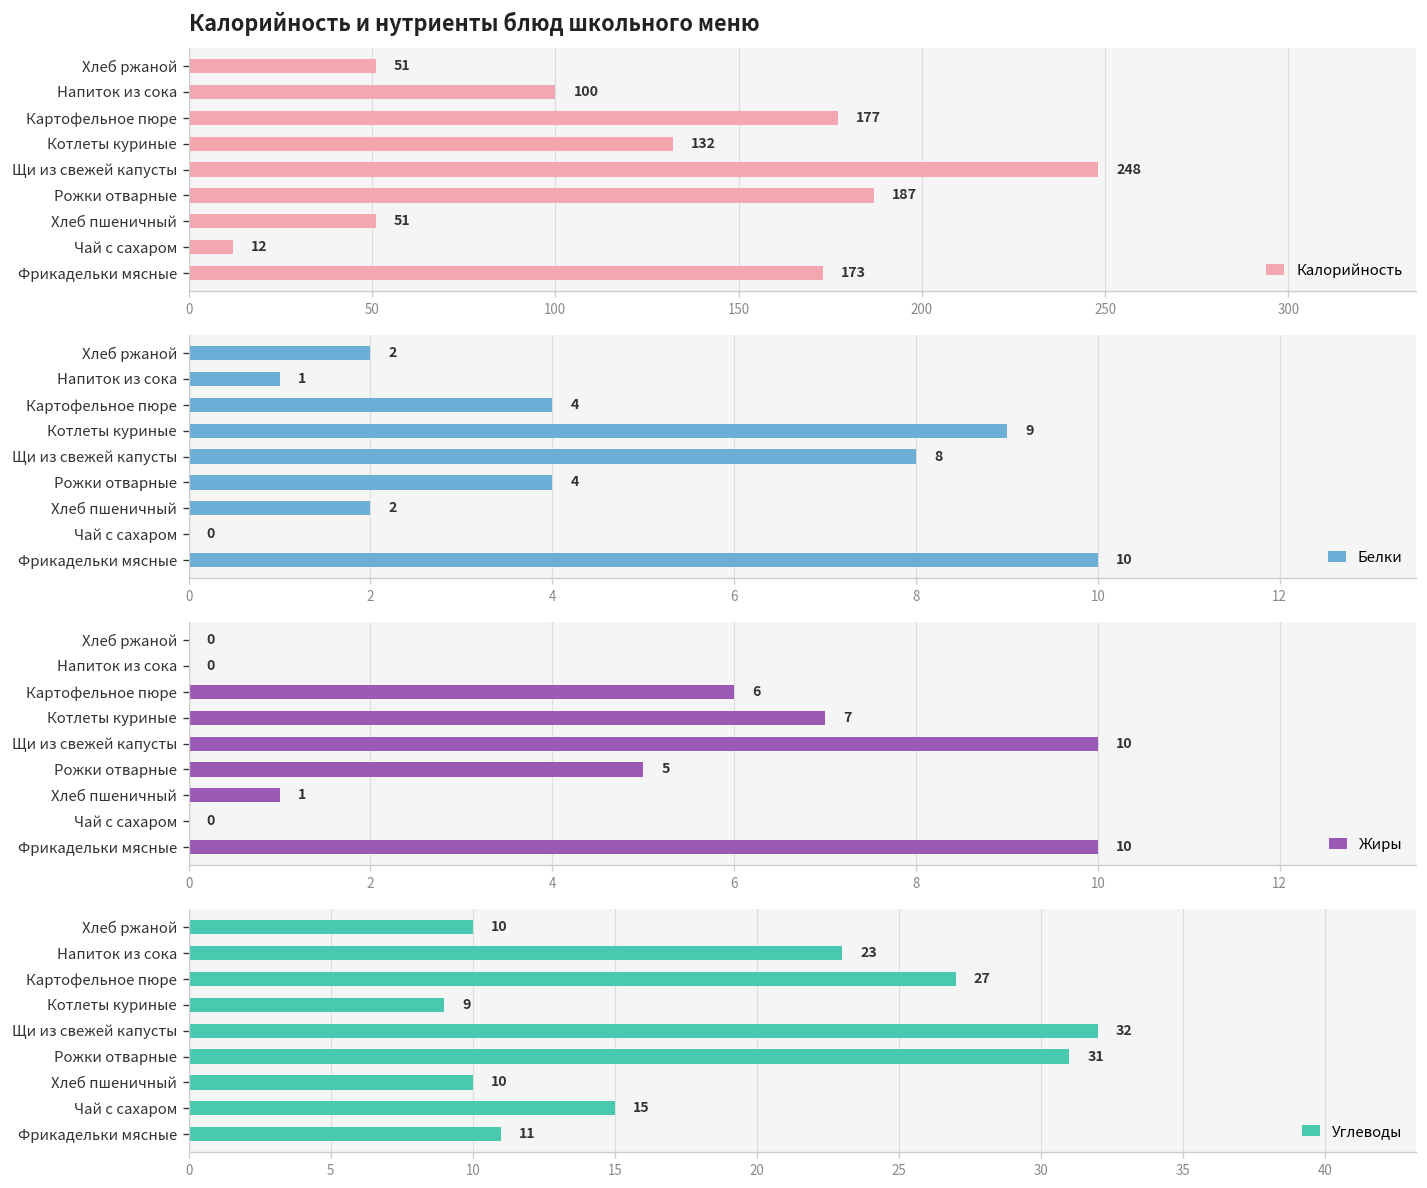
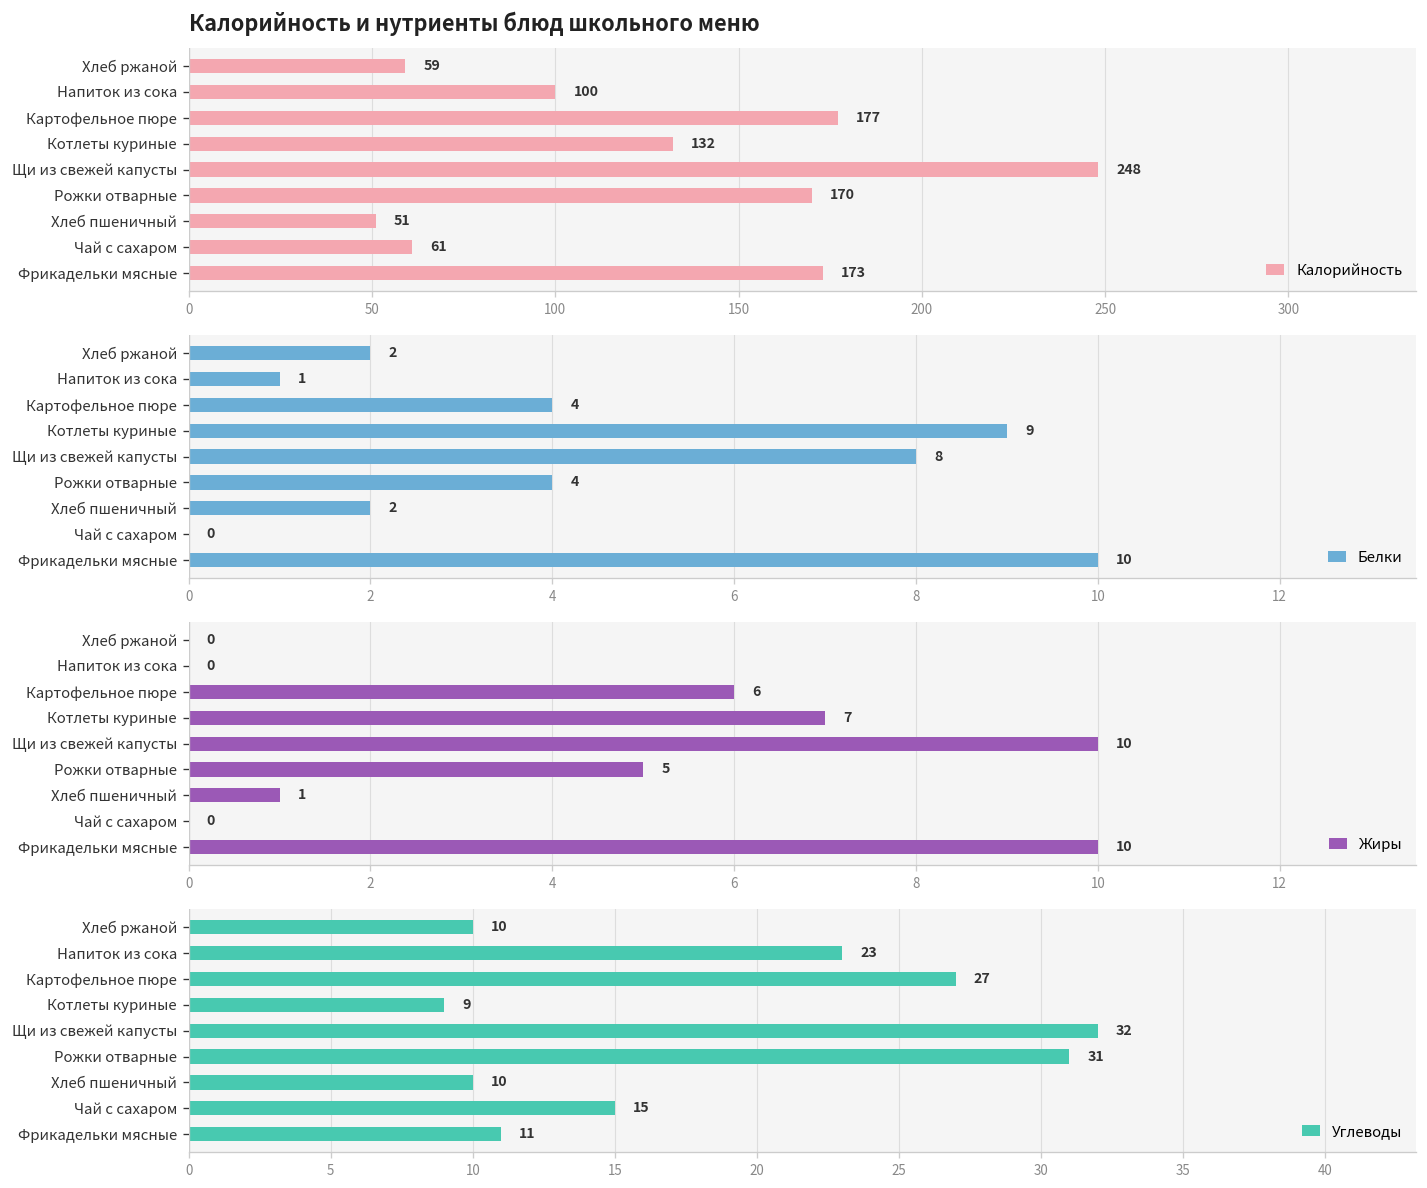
  {
    "Калорийность и нутриенты блюд школьного меню": {
-     "Хлеб ржаной": 51,
+     "Хлеб ржаной": 59,
      "Напиток из сока": 100,
      "Картофельное пюре": 177,
      "Котлеты куриные": 132,
      "Щи из свежей капусты": 248,
-     "Рожки отварные": 187,
+     "Рожки отварные": 170,
      "Хлеб пшеничный": 51,
-     "Чай с сахаром": 12,
+     "Чай с сахаром": 61,
      "Фрикадельки мясные": 173
    }
  }
